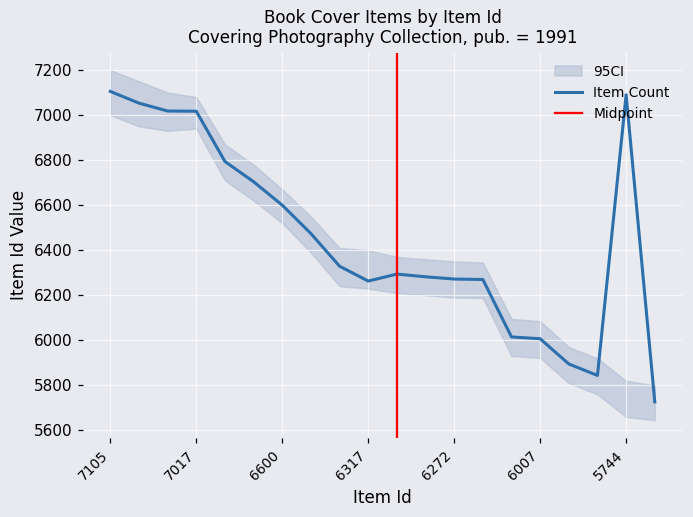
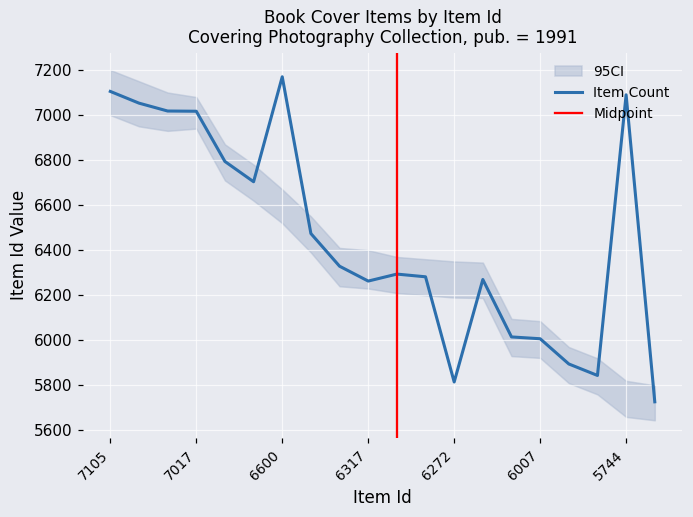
  {
    "Item Count": {
      "7105": 7110,
      "7017": 7020,
-     "6600": 6600,
+     "6600": 7170,
      "6317": 6260,
-     "6272": 6270,
+     "6272": 5820,
      "6007": 6010,
      "5744": 7090
    }
  }
